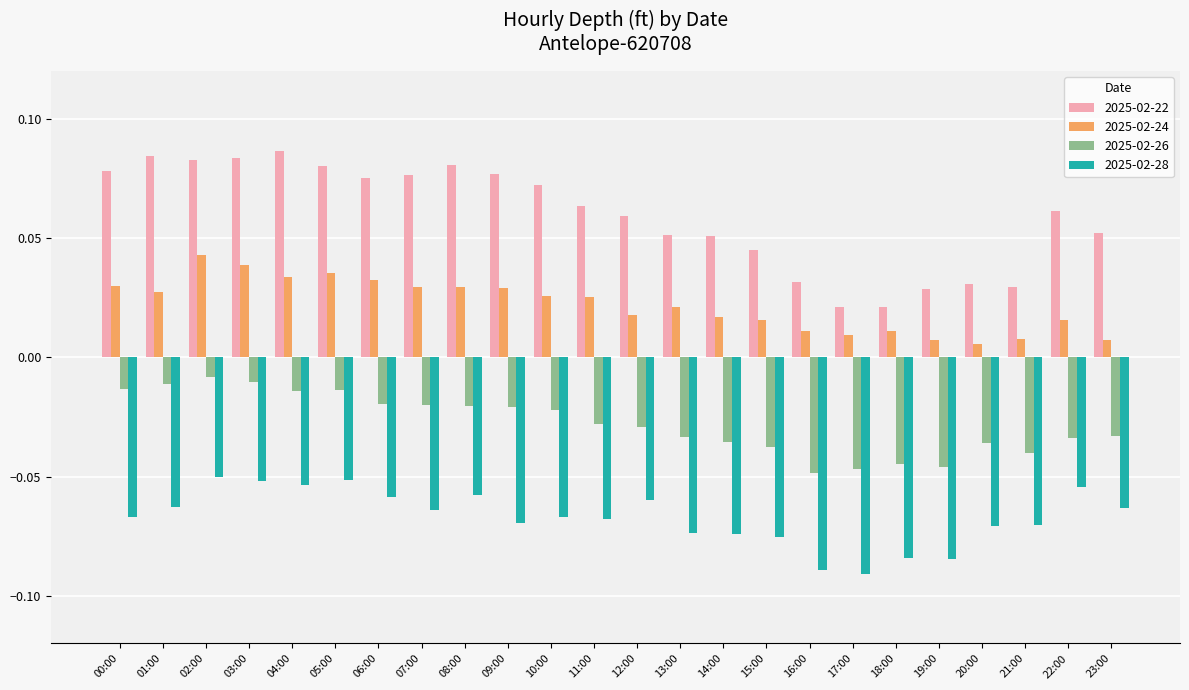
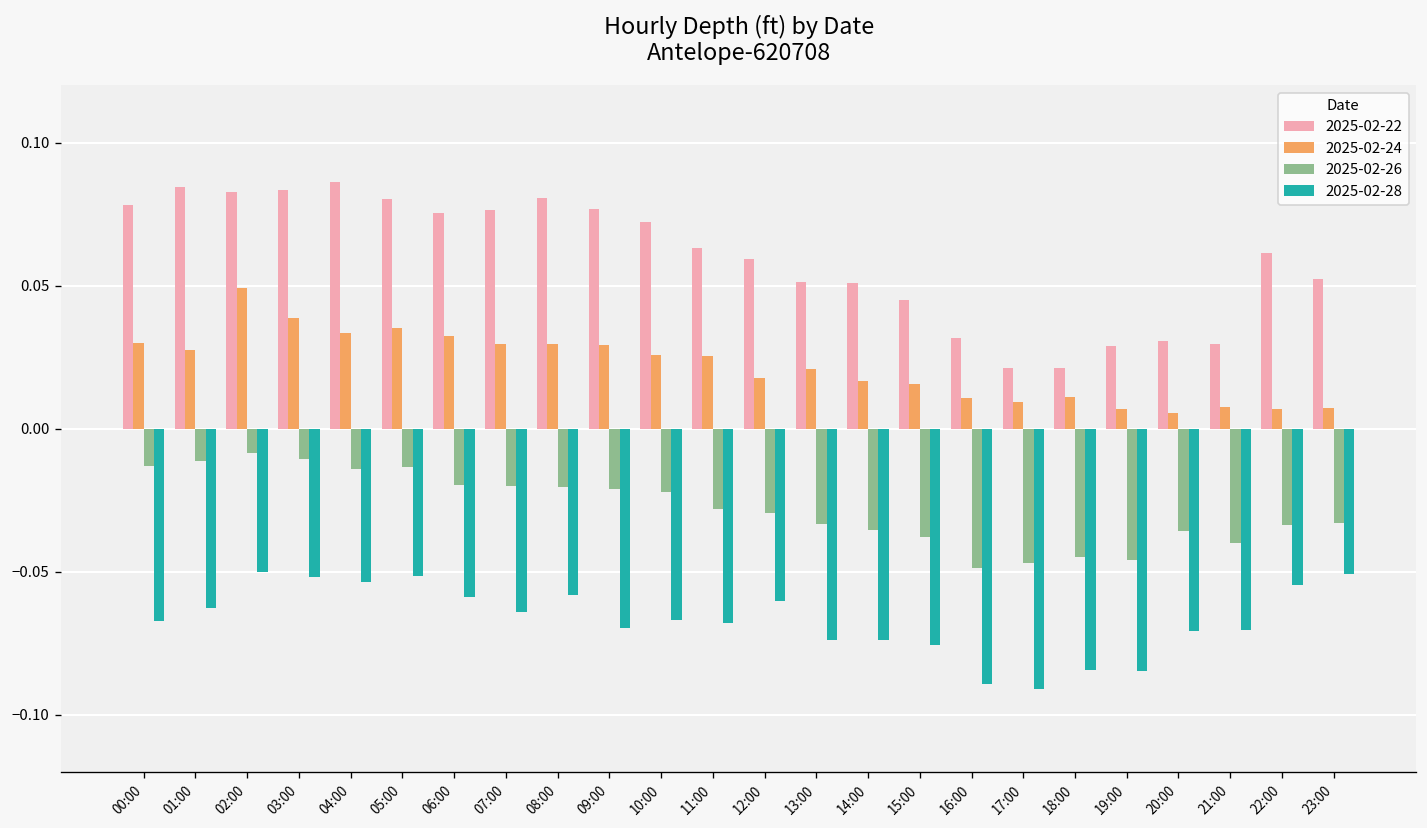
  {
    "2025-02-22": {
      "00:00": 0.078,
      "01:00": 0.084,
      "02:00": 0.083,
      "03:00": 0.084,
      "04:00": 0.086,
      "05:00": 0.080,
      "06:00": 0.075,
      "07:00": 0.076,
      "08:00": 0.081,
      "09:00": 0.077,
      "10:00": 0.072,
      "11:00": 0.063,
      "12:00": 0.059,
      "13:00": 0.051,
      "14:00": 0.051,
      "15:00": 0.045,
      "16:00": 0.032,
      "17:00": 0.021,
      "18:00": 0.021,
      "19:00": 0.029,
      "20:00": 0.031,
      "21:00": 0.030,
      "22:00": 0.061,
      "23:00": 0.052
    },
    "2025-02-24": {
      "00:00": 0.030,
      "01:00": 0.028,
-     "02:00": 0.043,
+     "02:00": 0.049,
      "03:00": 0.039,
      "04:00": 0.034,
      "05:00": 0.035,
      "06:00": 0.032,
      "07:00": 0.029,
      "08:00": 0.030,
      "09:00": 0.029,
      "10:00": 0.026,
      "11:00": 0.025,
      "12:00": 0.018,
      "13:00": 0.021,
      "14:00": 0.017,
      "15:00": 0.016,
      "16:00": 0.011,
      "17:00": 0.009,
      "18:00": 0.011,
      "19:00": 0.007,
      "20:00": 0.005,
      "21:00": 0.008,
-     "22:00": 0.016,
+     "22:00": 0.007,
      "23:00": 0.007
    },
    "2025-02-26": {
      "00:00": -0.013,
      "01:00": -0.011,
      "02:00": -0.008,
      "03:00": -0.010,
      "04:00": -0.014,
      "05:00": -0.014,
      "06:00": -0.020,
      "07:00": -0.020,
      "08:00": -0.020,
      "09:00": -0.021,
      "10:00": -0.022,
      "11:00": -0.028,
      "12:00": -0.029,
      "13:00": -0.033,
      "14:00": -0.035,
      "15:00": -0.038,
      "16:00": -0.049,
      "17:00": -0.047,
      "18:00": -0.045,
      "19:00": -0.046,
      "20:00": -0.036,
      "21:00": -0.040,
      "22:00": -0.034,
      "23:00": -0.033
    },
    "2025-02-28": {
      "00:00": -0.067,
      "01:00": -0.063,
      "02:00": -0.050,
      "03:00": -0.052,
      "04:00": -0.054,
      "05:00": -0.051,
      "06:00": -0.059,
      "07:00": -0.064,
      "08:00": -0.058,
      "09:00": -0.070,
      "10:00": -0.067,
      "11:00": -0.068,
      "12:00": -0.060,
      "13:00": -0.074,
      "14:00": -0.074,
      "15:00": -0.075,
      "16:00": -0.089,
      "17:00": -0.091,
      "18:00": -0.084,
      "19:00": -0.085,
      "20:00": -0.071,
      "21:00": -0.070,
      "22:00": -0.054,
-     "23:00": -0.063
+     "23:00": -0.051
    }
  }
